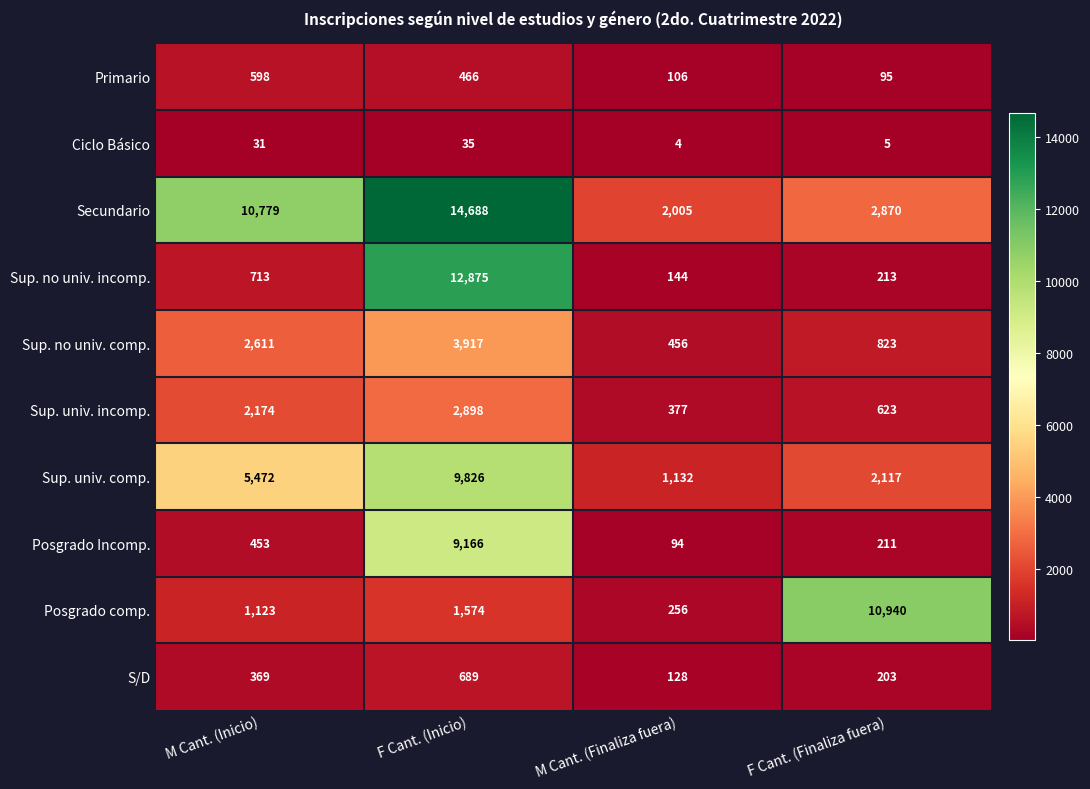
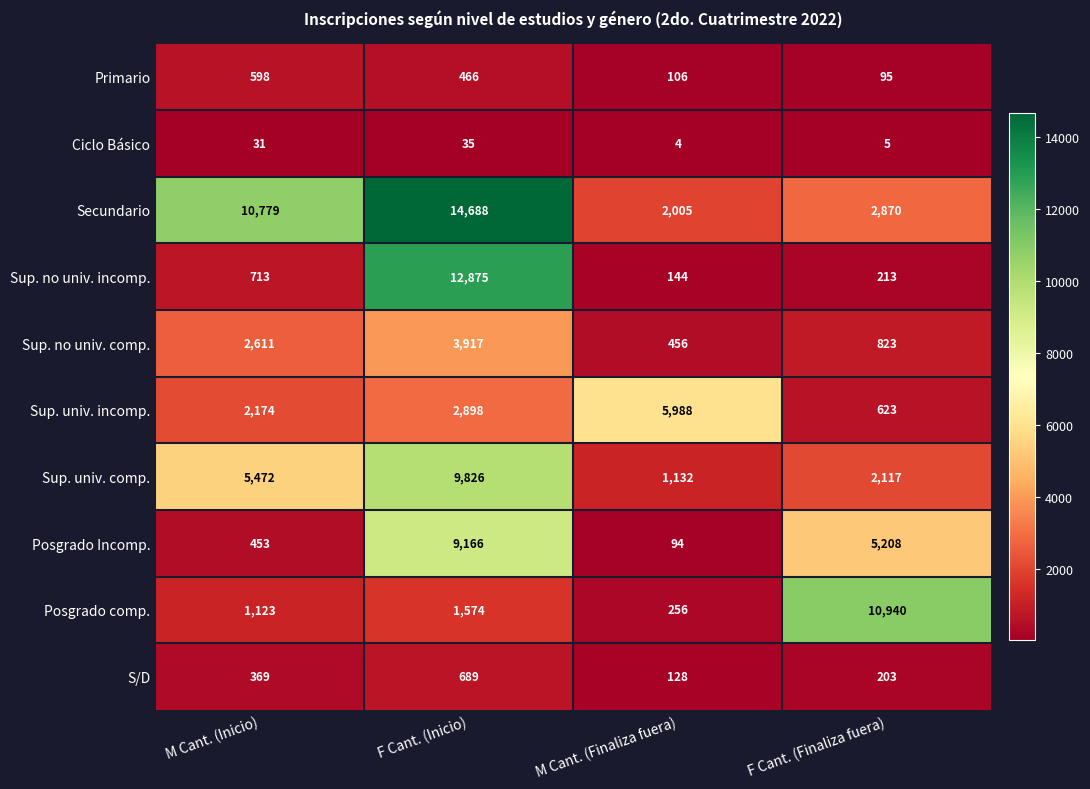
  {
    "Primario": {
      "M Cant. (Inicio)": "598",
      "F Cant. (Inicio)": "466",
      "M Cant. (Finaliza fuera)": "106",
      "F Cant. (Finaliza fuera)": "95"
    },
    "Ciclo Básico": {
      "M Cant. (Inicio)": "31",
      "F Cant. (Inicio)": "35",
      "M Cant. (Finaliza fuera)": "4",
      "F Cant. (Finaliza fuera)": "5"
    },
    "Secundario": {
      "M Cant. (Inicio)": "10,779",
      "F Cant. (Inicio)": "14,688",
      "M Cant. (Finaliza fuera)": "2,005",
      "F Cant. (Finaliza fuera)": "2,870"
    },
    "Sup. no univ. incomp.": {
      "M Cant. (Inicio)": "713",
      "F Cant. (Inicio)": "12,875",
      "M Cant. (Finaliza fuera)": "144",
      "F Cant. (Finaliza fuera)": "213"
    },
    "Sup. no univ. comp.": {
      "M Cant. (Inicio)": "2,611",
      "F Cant. (Inicio)": "3,917",
      "M Cant. (Finaliza fuera)": "456",
      "F Cant. (Finaliza fuera)": "823"
    },
    "Sup. univ. incomp.": {
      "M Cant. (Inicio)": "2,174",
      "F Cant. (Inicio)": "2,898",
-     "M Cant. (Finaliza fuera)": "377",
+     "M Cant. (Finaliza fuera)": "5,988",
      "F Cant. (Finaliza fuera)": "623"
    },
    "Sup. univ. comp.": {
      "M Cant. (Inicio)": "5,472",
      "F Cant. (Inicio)": "9,826",
      "M Cant. (Finaliza fuera)": "1,132",
      "F Cant. (Finaliza fuera)": "2,117"
    },
    "Posgrado Incomp.": {
      "M Cant. (Inicio)": "453",
      "F Cant. (Inicio)": "9,166",
      "M Cant. (Finaliza fuera)": "94",
-     "F Cant. (Finaliza fuera)": "211"
+     "F Cant. (Finaliza fuera)": "5,208"
    },
    "Posgrado comp.": {
      "M Cant. (Inicio)": "1,123",
      "F Cant. (Inicio)": "1,574",
      "M Cant. (Finaliza fuera)": "256",
      "F Cant. (Finaliza fuera)": "10,940"
    },
    "S/D": {
      "M Cant. (Inicio)": "369",
      "F Cant. (Inicio)": "689",
      "M Cant. (Finaliza fuera)": "128",
      "F Cant. (Finaliza fuera)": "203"
    }
  }
